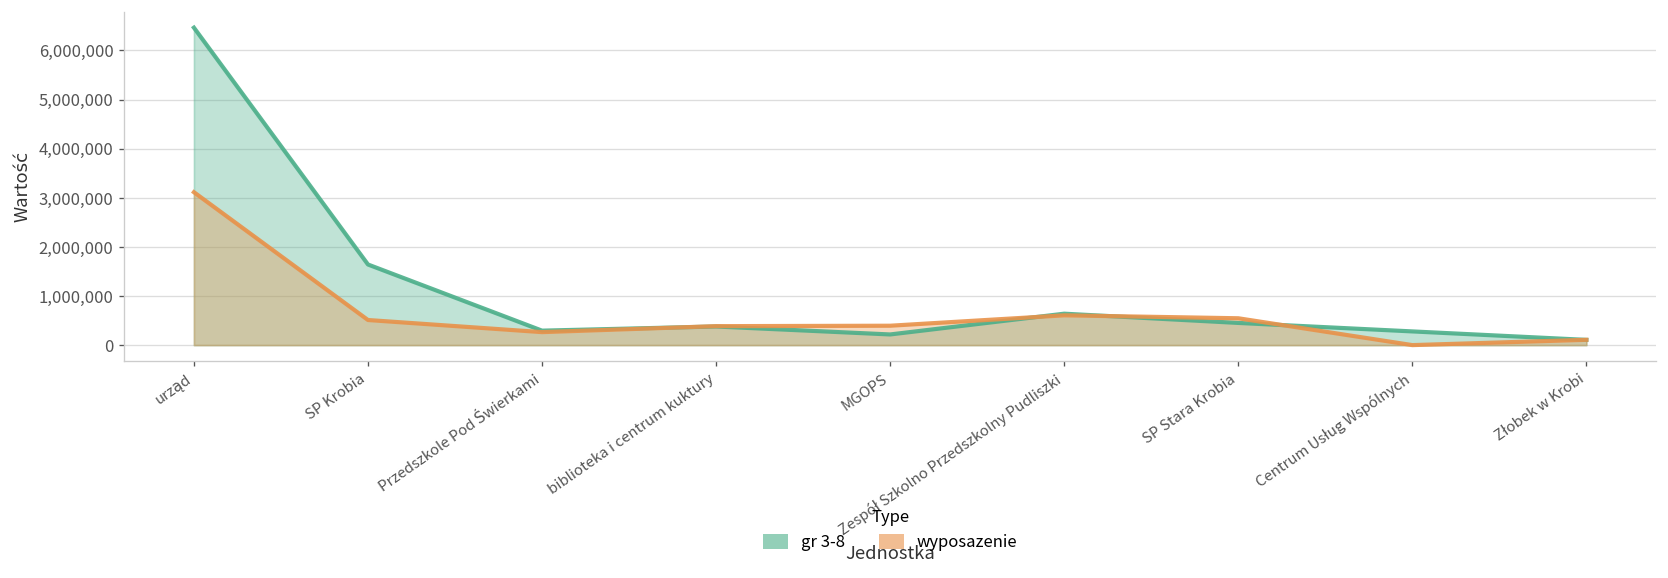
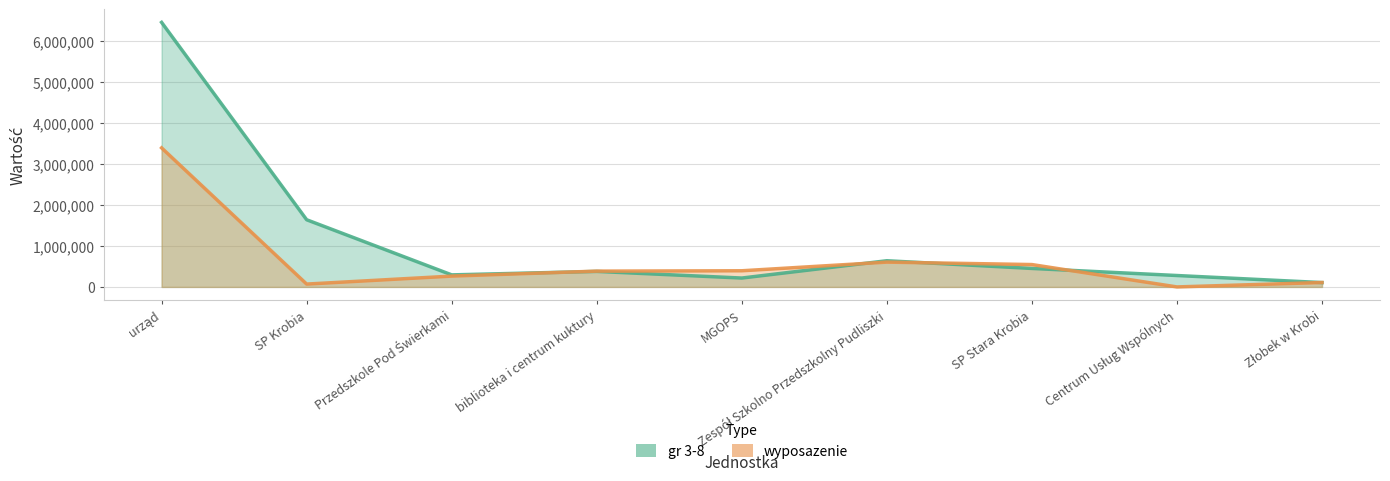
  {
    "gr 3-8": {
      "urząd": "6,500,000",
      "SP Krobia": "1,600,000",
      "MGOPS": "200,000",
      "SP Stara Krobia": "500,000",
      "Centrum Usług Wspólnych": "300,000"
    },
    "wyposazenie": {
-     "urząd": "3,100,000",
-     "SP Krobia": "500,000",
+     "urząd": "3,400,000",
+     "SP Krobia": "100,000",
      "MGOPS": "400,000",
      "SP Stara Krobia": "500,000",
      "Centrum Usług Wspólnych": "0"
    }
  }
